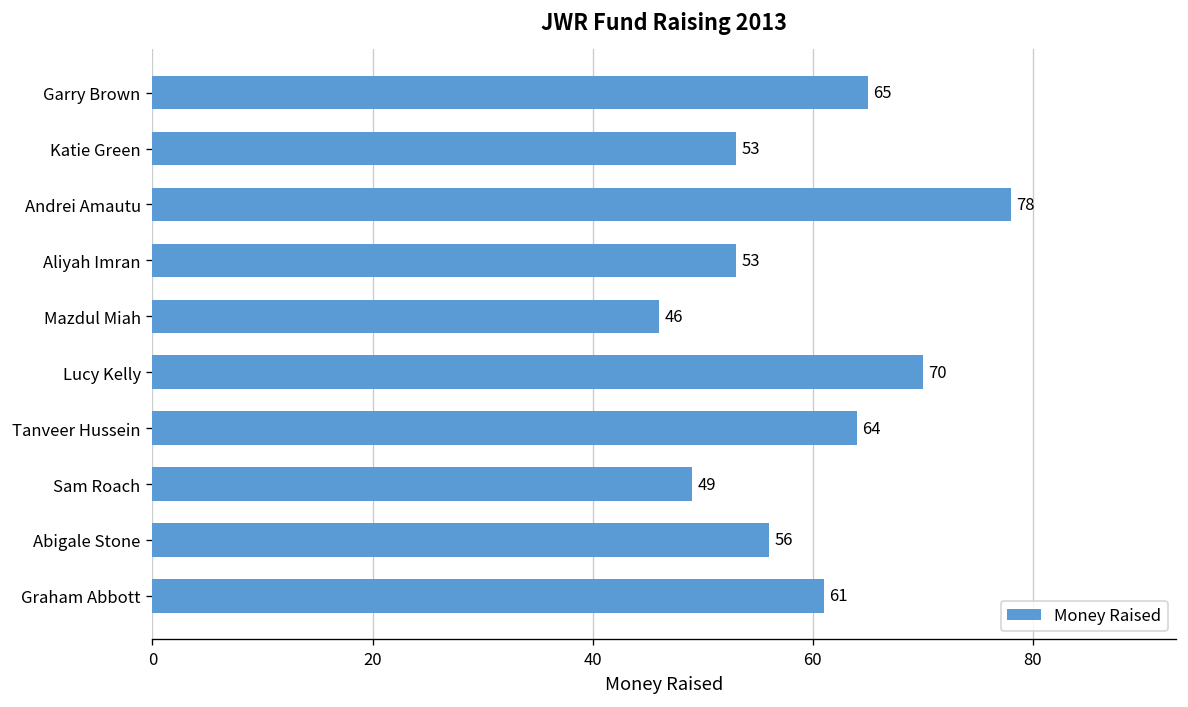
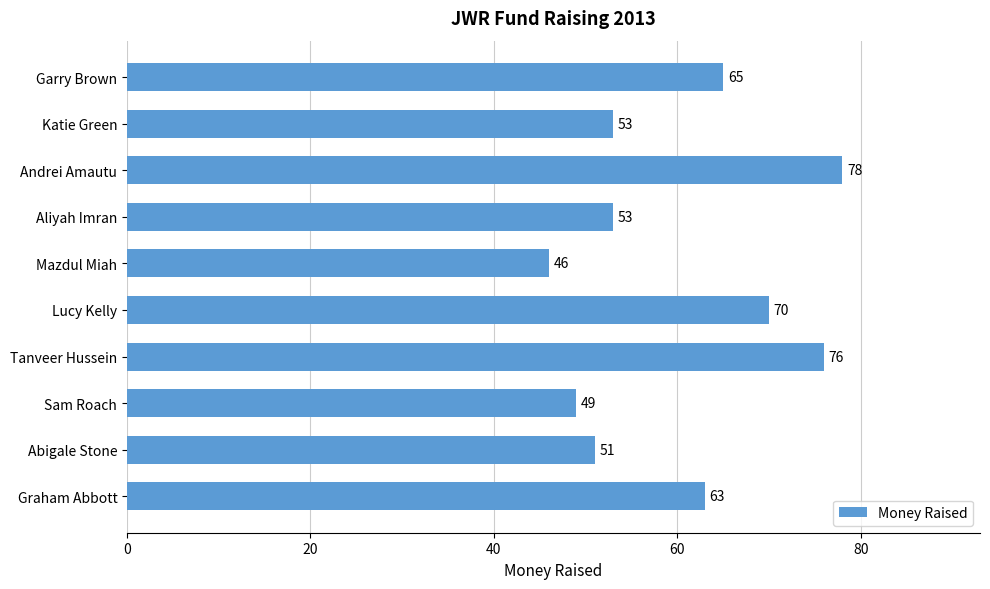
  {
    "Garry Brown": 65,
    "Katie Green": 53,
    "Andrei Amautu": 78,
    "Aliyah Imran": 53,
    "Mazdul Miah": 46,
    "Lucy Kelly": 70,
-   "Tanveer Hussein": 64,
+   "Tanveer Hussein": 76,
    "Sam Roach": 49,
-   "Abigale Stone": 56,
-   "Graham Abbott": 61
+   "Abigale Stone": 51,
+   "Graham Abbott": 63
  }
